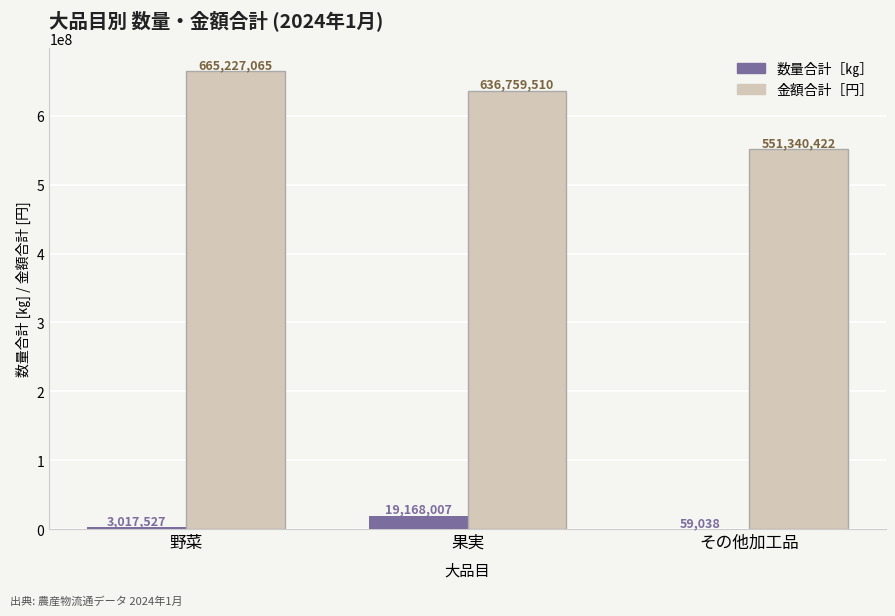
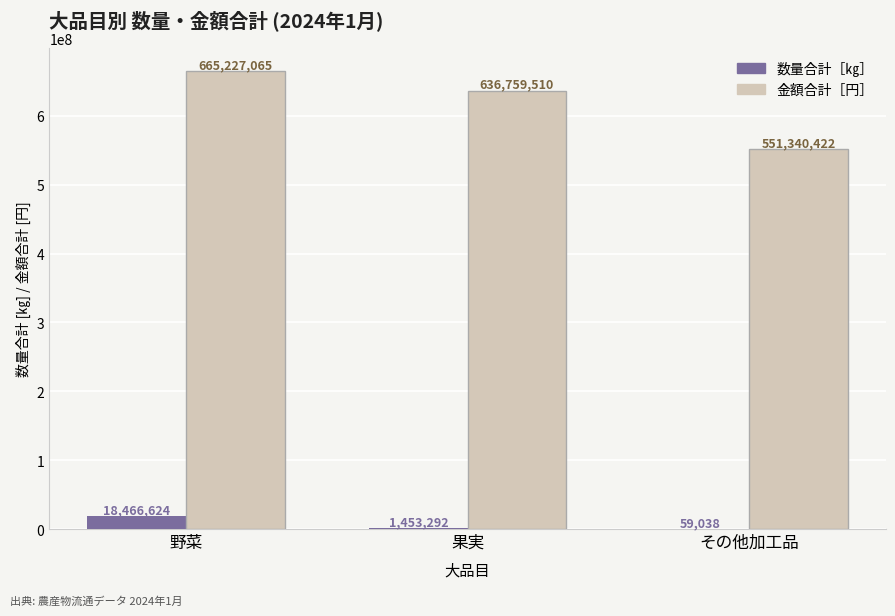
  {
    "数量合計［㎏］": {
-     "野菜": "3,017,527",
-     "果実": "19,168,007",
+     "野菜": "18,466,624",
+     "果実": "1,453,292",
      "その他加工品": "59,038"
    },
    "金額合計［円］": {
      "野菜": "665,227,065",
      "果実": "636,759,510",
      "その他加工品": "551,340,422"
    }
  }
